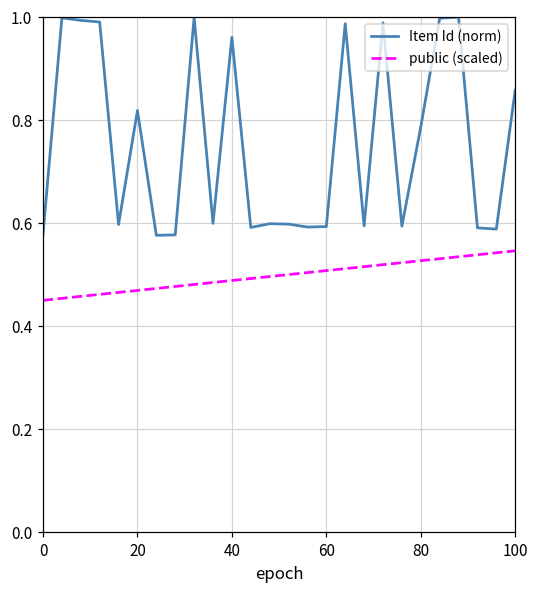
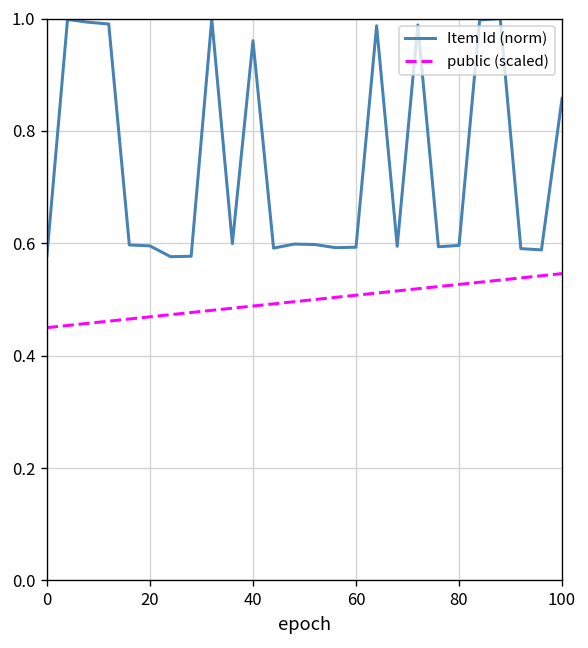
  {
    "Item Id (norm)": {
      "0": 0.58,
-     "20": 0.82,
+     "20": 0.60,
      "40": 0.96,
      "60": 0.59,
-     "80": 0.79,
+     "80": 0.60,
      "100": 0.86
    },
    "public (scaled)": {
      "0": 0.45,
      "20": 0.47,
      "40": 0.49,
      "60": 0.51,
      "80": 0.53,
      "100": 0.55
    }
  }
